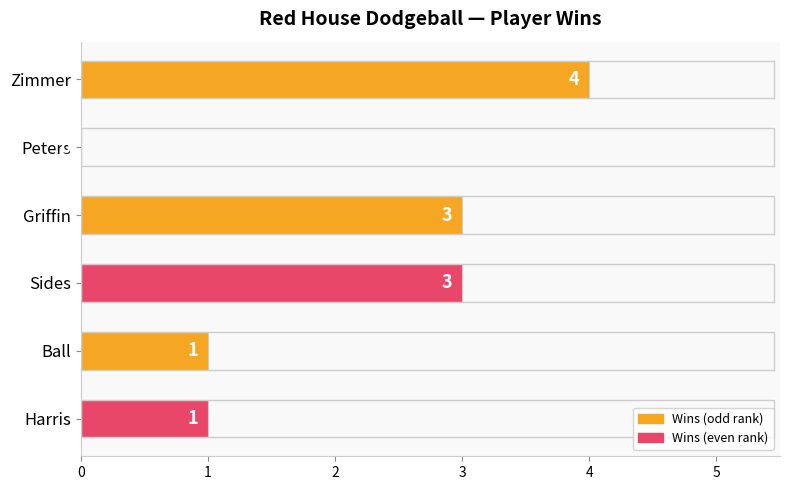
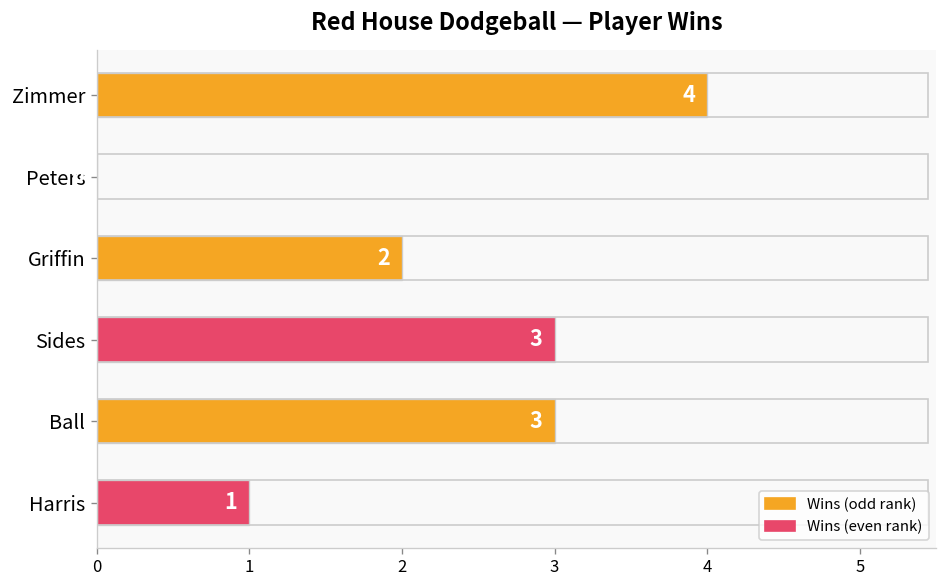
  {
    "Zimmer": 4,
-   "Griffin": 3,
+   "Griffin": 2,
    "Sides": 3,
-   "Ball": 1,
+   "Ball": 3,
    "Harris": 1
  }
